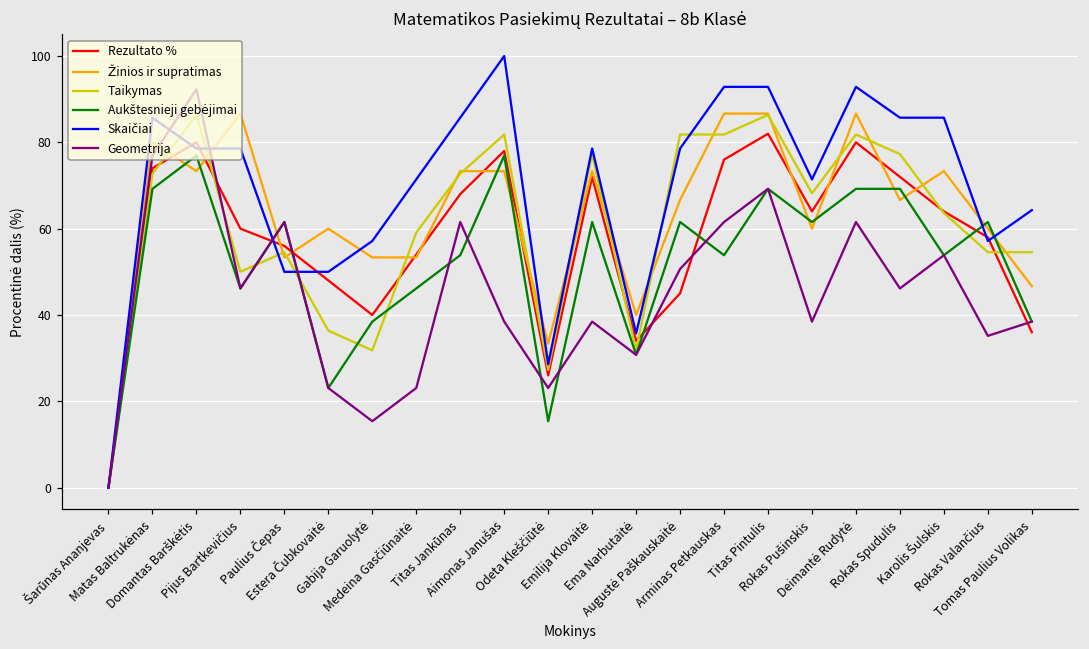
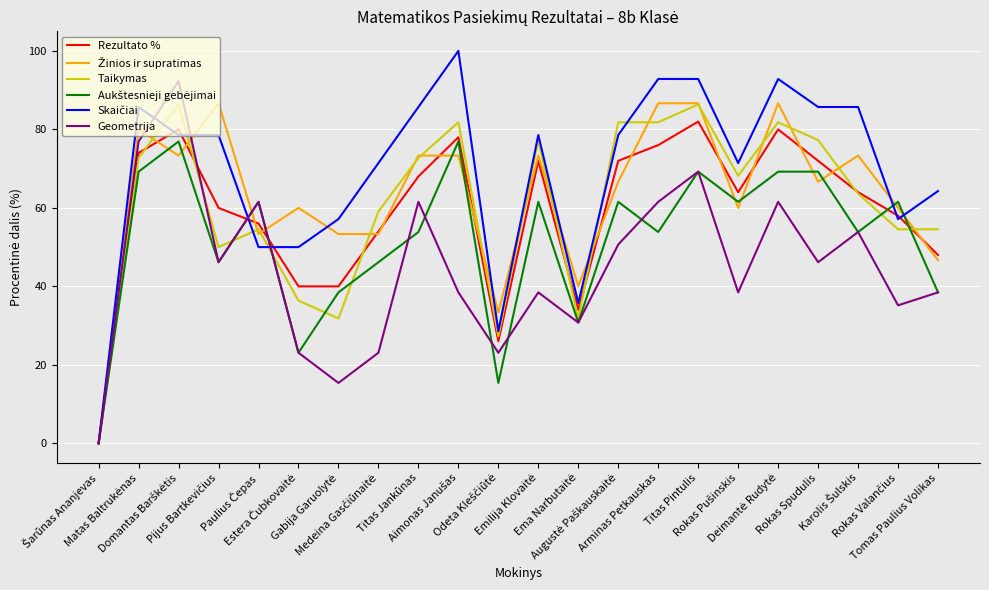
  {
    "Rezultato %": {
      "Matas Baltrukėnas": 74,
      "Pijus Bartkevičius": 60,
      "Paulius Čepas": 56,
-     "Estera Čubkovaitė": 48,
+     "Estera Čubkovaitė": 40,
      "Gabija Garuolytė": 40,
      "Medeina Gasčiūnaitė": 54,
      "Titas Jankūnas": 68,
      "Aimonas Janušas": 78,
      "Odeta Kleščiūtė": 26,
      "Emilija Klovaitė": 72,
      "Ema Narbutaitė": 34,
-     "Augustė Paškauskaitė": 45,
+     "Augustė Paškauskaitė": 72,
      "Arminas Petkauskas": 76,
      "Titas Pintulis": 82,
      "Rokas Pušinskis": 64,
      "Deimantė Rudytė": 80,
      "Rokas Spudulis": 72,
      "Rokas Valančius": 58,
-     "Tomas Paulius Volikas": 36
+     "Tomas Paulius Volikas": 48
    },
    "Žinios ir supratimas": {
      "Domantas Barškėtis": 73,
      "Paulius Čepas": 53,
      "Estera Čubkovaitė": 60,
      "Gabija Garuolytė": 53,
      "Medeina Gasčiūnaitė": 53,
      "Aimonas Janušas": 73,
      "Odeta Kleščiūtė": 33,
      "Emilija Klovaitė": 73,
      "Ema Narbutaitė": 40,
      "Augustė Paškauskaitė": 67,
      "Arminas Petkauskas": 87,
      "Rokas Pušinskis": 60,
      "Deimantė Rudytė": 87,
      "Rokas Spudulis": 67,
      "Karolis Šulskis": 73,
      "Rokas Valančius": 60,
      "Tomas Paulius Volikas": 47
    },
    "Taikymas": {
      "Matas Baltrukėnas": 73,
      "Pijus Bartkevičius": 50,
      "Paulius Čepas": 55,
      "Estera Čubkovaitė": 36,
      "Gabija Garuolytė": 32,
      "Medeina Gasčiūnaitė": 59,
      "Aimonas Janušas": 82,
      "Odeta Kleščiūtė": 27,
      "Emilija Klovaitė": 77,
      "Ema Narbutaitė": 32,
      "Augustė Paškauskaitė": 82,
      "Arminas Petkauskas": 82,
      "Rokas Pušinskis": 68,
      "Deimantė Rudytė": 82,
      "Rokas Spudulis": 77,
      "Rokas Valančius": 55,
      "Tomas Paulius Volikas": 55
    },
    "Aukštesnieji gebėjimai": {
      "Matas Baltrukėnas": 69,
      "Domantas Barškėtis": 77,
      "Gabija Garuolytė": 38,
      "Medeina Gasčiūnaitė": 46,
      "Titas Jankūnas": 54,
      "Aimonas Janušas": 77,
      "Odeta Kleščiūtė": 15,
      "Emilija Klovaitė": 62,
      "Augustė Paškauskaitė": 62,
      "Arminas Petkauskas": 54,
      "Rokas Pušinskis": 62,
      "Deimantė Rudytė": 69,
      "Rokas Spudulis": 69,
      "Rokas Valančius": 62
    },
    "Skaičiai": {
      "Paulius Čepas": 50,
      "Estera Čubkovaitė": 50,
      "Gabija Garuolytė": 57,
      "Medeina Gasčiūnaitė": 71,
      "Titas Jankūnas": 86,
      "Aimonas Janušas": 100,
      "Odeta Kleščiūtė": 29,
      "Emilija Klovaitė": 79,
      "Ema Narbutaitė": 36,
      "Augustė Paškauskaitė": 79,
      "Arminas Petkauskas": 93,
      "Titas Pintulis": 93,
      "Rokas Pušinskis": 71,
      "Deimantė Rudytė": 93,
      "Rokas Spudulis": 86,
      "Karolis Šulskis": 86,
      "Rokas Valančius": 57,
      "Tomas Paulius Volikas": 64
    },
    "Geometrija": {
      "Matas Baltrukėnas": 77,
      "Gabija Garuolytė": 15,
      "Medeina Gasčiūnaitė": 23,
      "Titas Jankūnas": 62,
      "Aimonas Janušas": 38,
      "Odeta Kleščiūtė": 23,
      "Emilija Klovaitė": 38,
      "Augustė Paškauskaitė": 51,
      "Arminas Petkauskas": 62,
      "Rokas Pušinskis": 38,
      "Deimantė Rudytė": 62,
      "Rokas Spudulis": 46,
      "Rokas Valančius": 35
    }
  }
